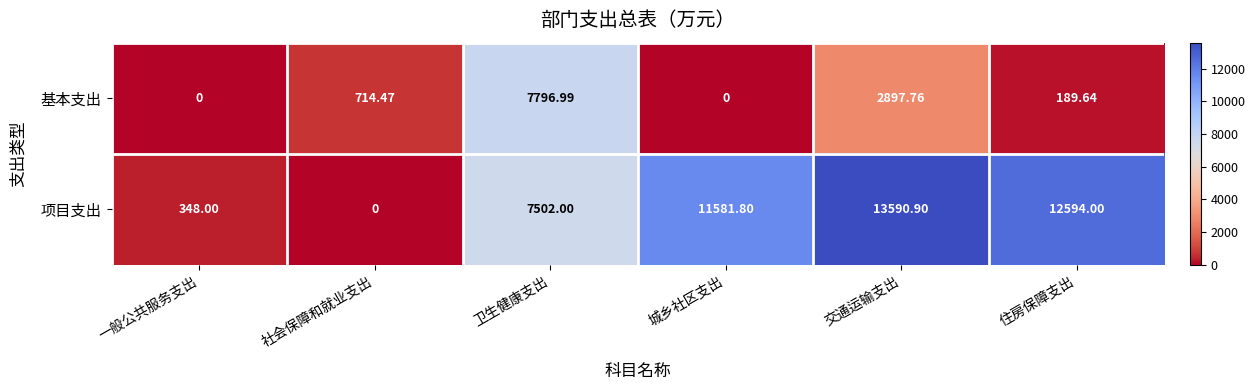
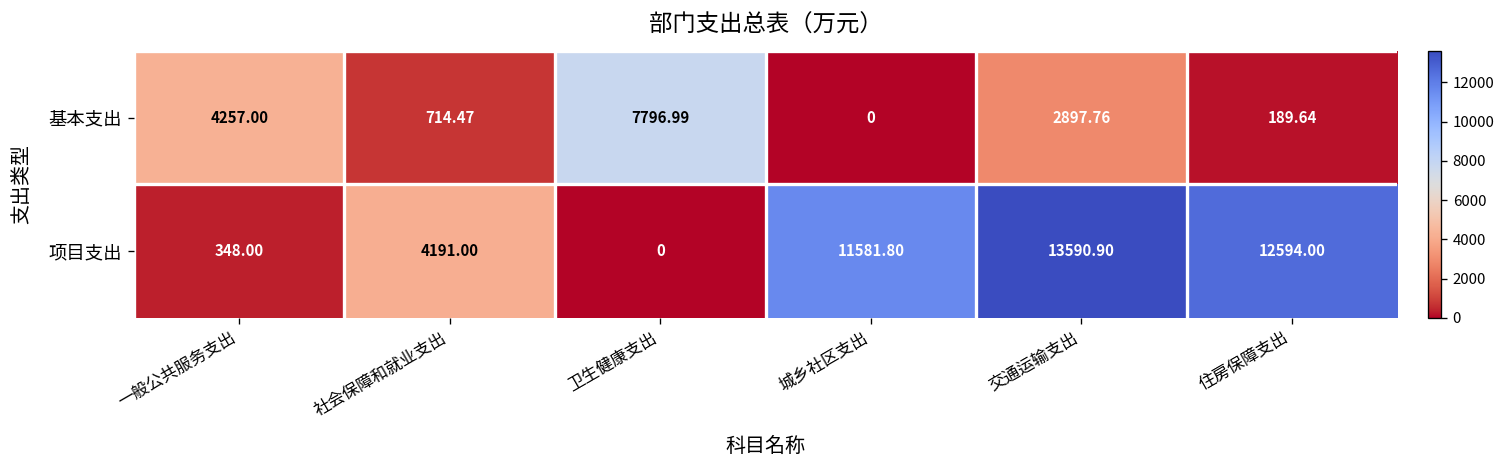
  {
    "基本支出": {
-     "一般公共服务支出": 0,
+     "一般公共服务支出": 4257.00,
      "社会保障和就业支出": 714.47,
      "卫生健康支出": 7796.99,
      "城乡社区支出": 0,
      "交通运输支出": 2897.76,
      "住房保障支出": 189.64
    },
    "项目支出": {
      "一般公共服务支出": 348.00,
-     "社会保障和就业支出": 0,
-     "卫生健康支出": 7502.00,
+     "社会保障和就业支出": 4191.00,
+     "卫生健康支出": 0,
      "城乡社区支出": 11581.80,
      "交通运输支出": 13590.90,
      "住房保障支出": 12594.00
    }
  }
